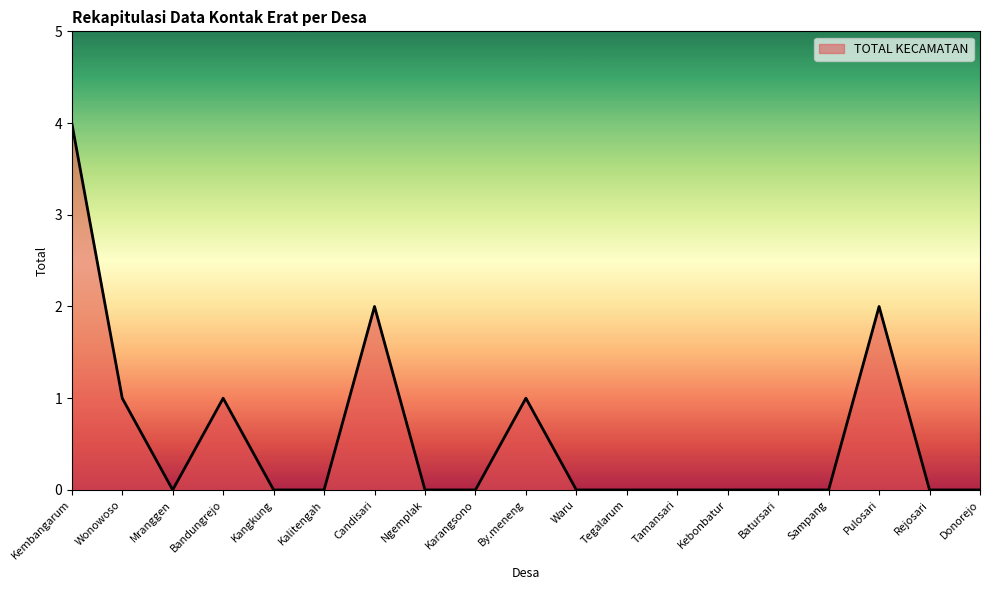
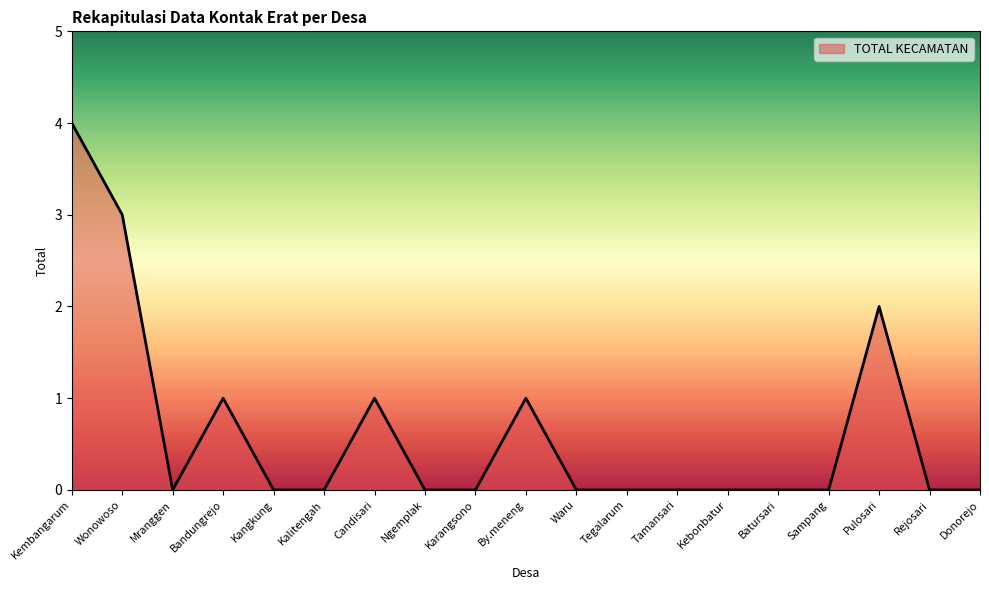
  {
    "Kembangarum": 4,
-   "Wonowoso": 1,
+   "Wonowoso": 3,
    "Mranggen": 0,
    "Bandungrejo": 1,
    "Kangkung": 0,
    "Kalitengah": 0,
-   "Candisari": 2,
+   "Candisari": 1,
    "Ngemplak": 0,
    "Karangsono": 0,
    "By.meneng": 1,
    "Waru": 0,
    "Tegalarum": 0,
    "Tamansari": 0,
    "Kebonbatur": 0,
    "Batursari": 0,
    "Sampang": 0,
    "Pulosari": 2,
    "Rejosari": 0,
    "Donorejo": 0
  }
